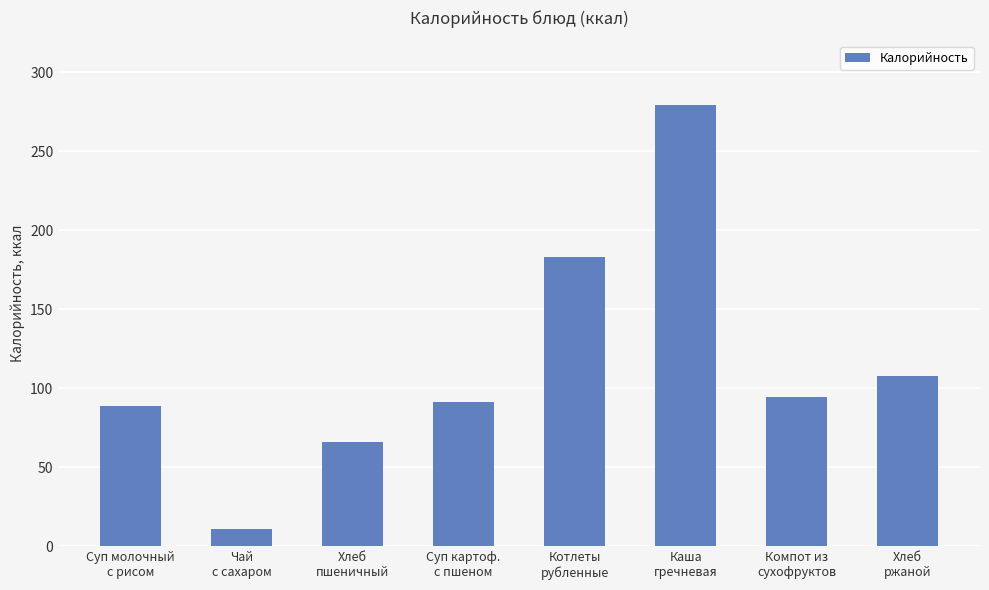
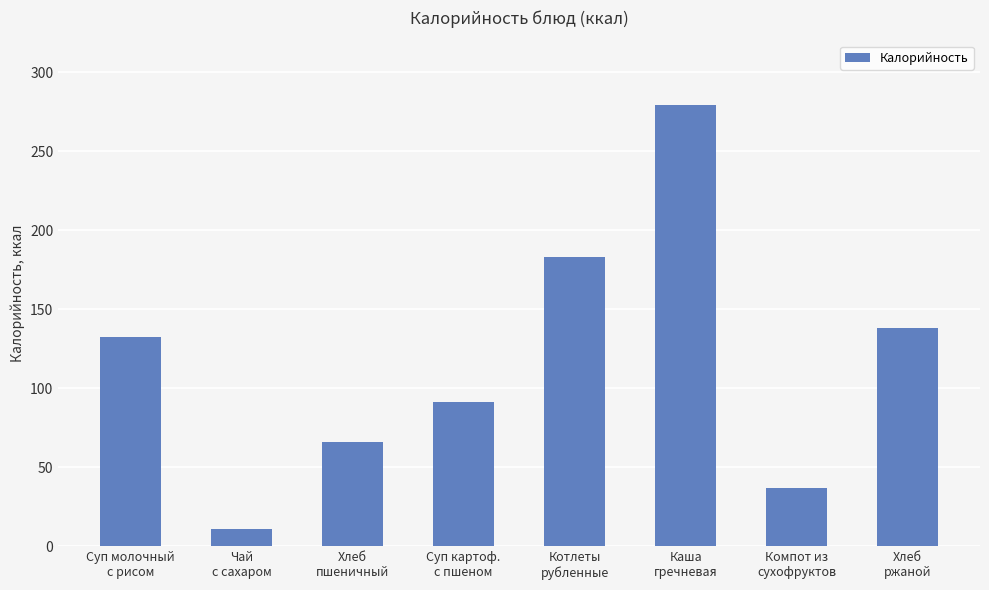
  {
-   "Суп молочный с рисом": 89,
+   "Суп молочный с рисом": 132,
    "Чай с сахаром": 11,
    "Хлеб пшеничный": 66,
    "Суп картоф. с пшеном": 92,
    "Котлеты рубленные": 183,
    "Каша гречневая": 279,
-   "Компот из сухофруктов": 94,
-   "Хлеб ржаной": 108
+   "Компот из сухофруктов": 37,
+   "Хлеб ржаной": 138
  }
